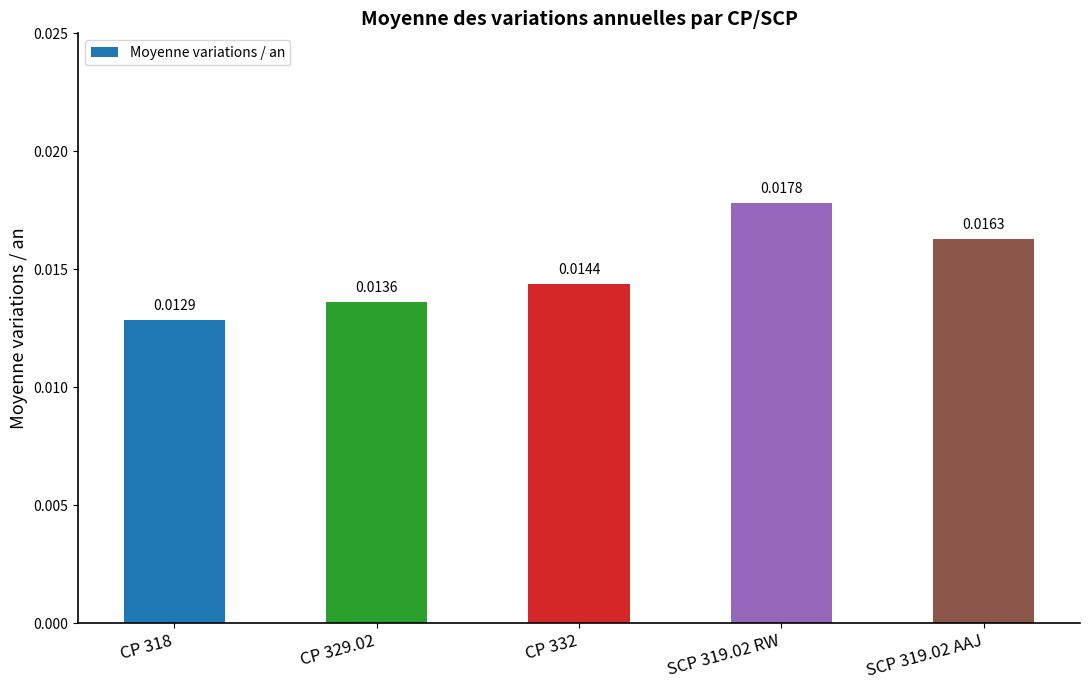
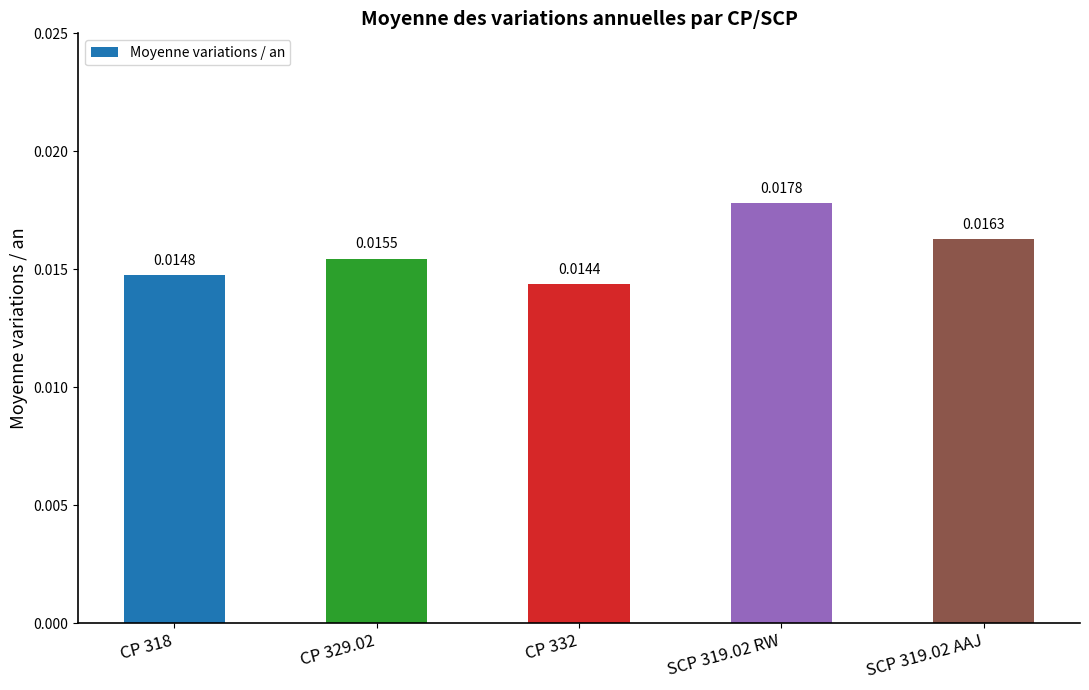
  {
-   "CP 318": 0.0129,
-   "CP 329.02": 0.0136,
+   "CP 318": 0.0148,
+   "CP 329.02": 0.0155,
    "CP 332": 0.0144,
    "SCP 319.02 RW": 0.0178,
    "SCP 319.02 AAJ": 0.0163
  }
